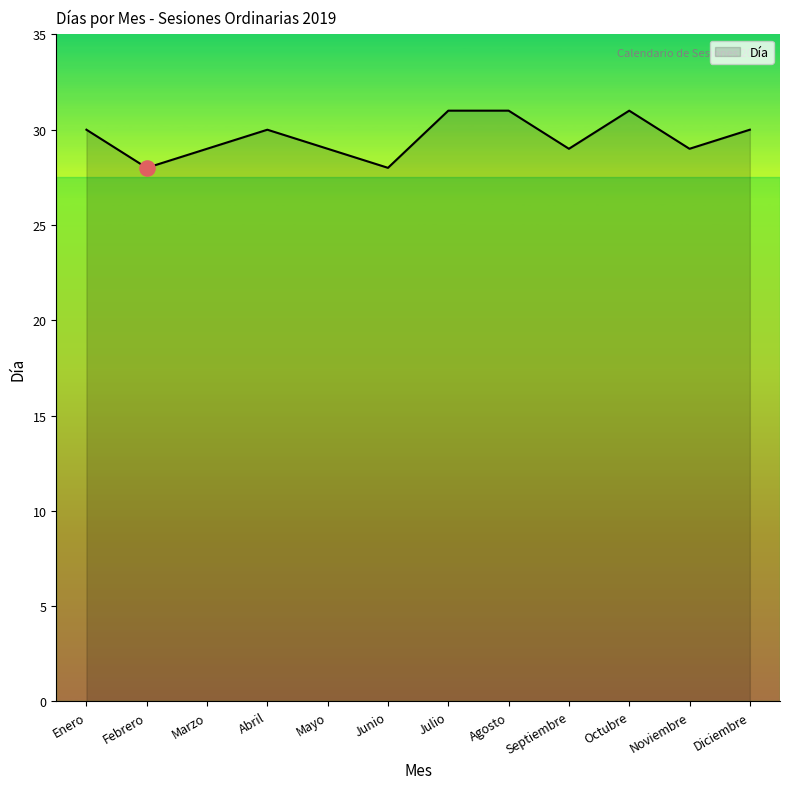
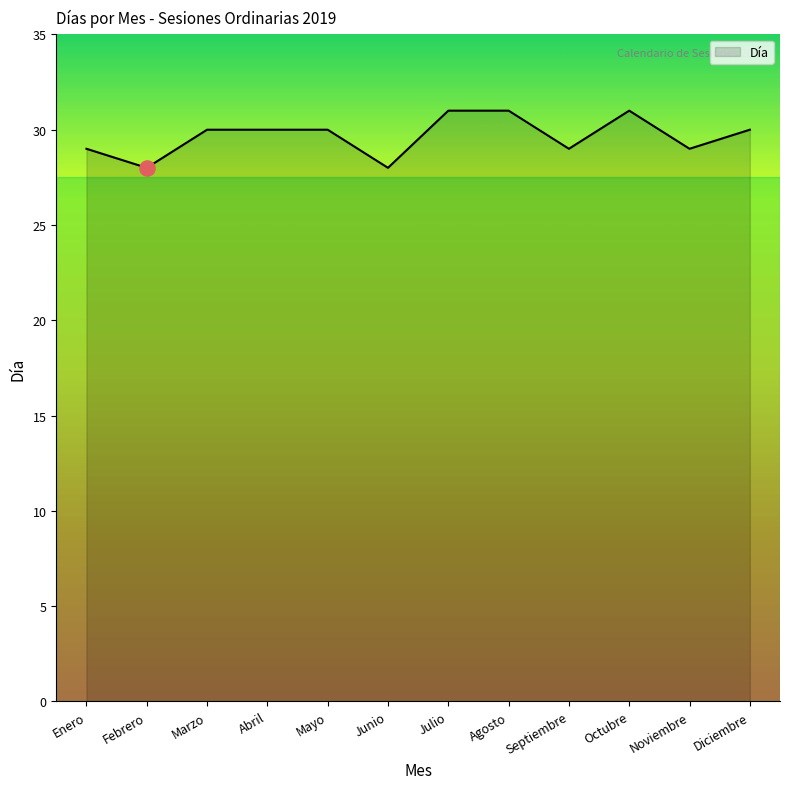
  {
    "Día": {
-     "Enero": 30,
-     "Marzo": 29,
+     "Enero": 29,
+     "Marzo": 30,
      "Abril": 30,
-     "Mayo": 29,
+     "Mayo": 30,
      "Junio": 28,
      "Julio": 31,
      "Agosto": 31,
      "Septiembre": 29,
      "Octubre": 31,
      "Noviembre": 29,
      "Diciembre": 30
    }
  }
